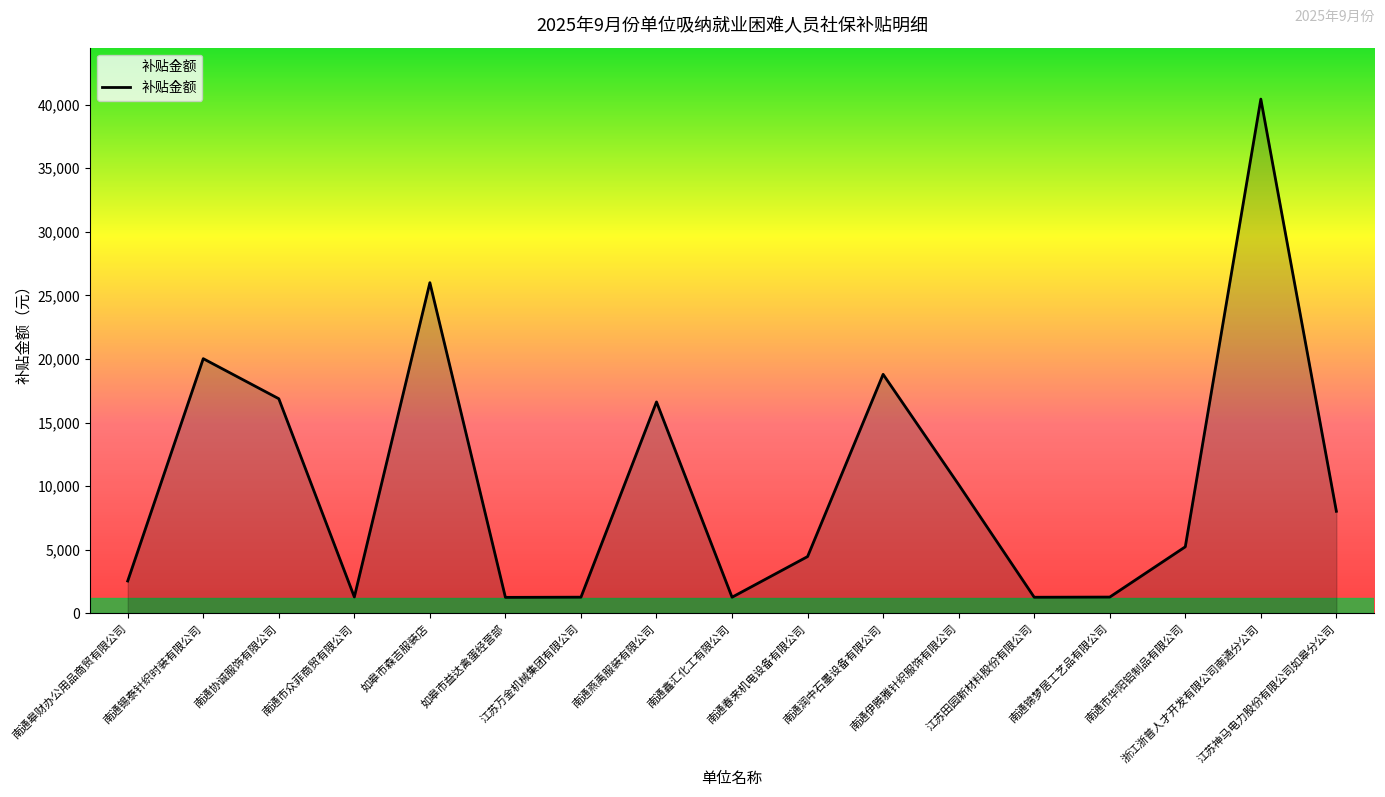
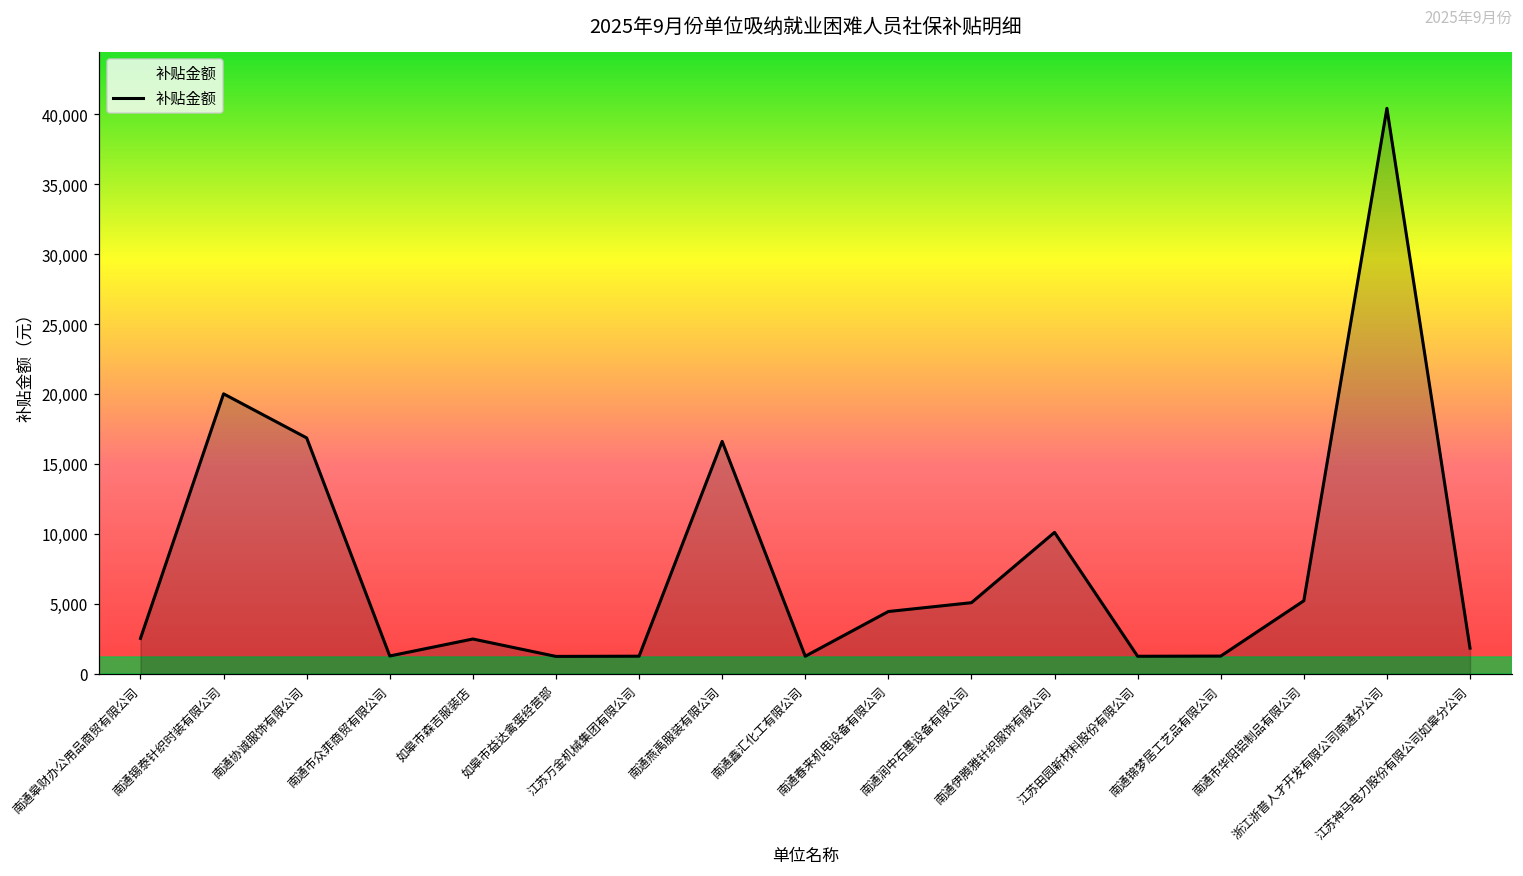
  {
    "南通皋财办公用品商贸有限公司": "2,600",
    "南通锡泰针织时装有限公司": "20,000",
    "南通协诚服饰有限公司": "16,900",
    "南通市众菲商贸有限公司": "1,300",
-   "如皋市森吉服装店": "26,000",
+   "如皋市森吉服装店": "2,500",
    "如皋市益达禽蛋经营部": "1,300",
    "江苏万金机械集团有限公司": "1,300",
    "南通燕禹服装有限公司": "16,600",
    "南通鑫汇化工有限公司": "1,300",
    "南通春来机电设备有限公司": "4,500",
-   "南通润中石墨设备有限公司": "18,800",
+   "南通润中石墨设备有限公司": "5,100",
    "南通伊腾雅针织服饰有限公司": "10,100",
    "江苏田园新材料股份有限公司": "1,300",
    "南通锦梦居工艺品有限公司": "1,300",
    "南通市华阳铝制品有限公司": "5,200",
    "浙江浙普人才开发有限公司南通分公司": "40,400",
-   "江苏神马电力股份有限公司如皋分公司": "8,000"
+   "江苏神马电力股份有限公司如皋分公司": "1,900"
  }
